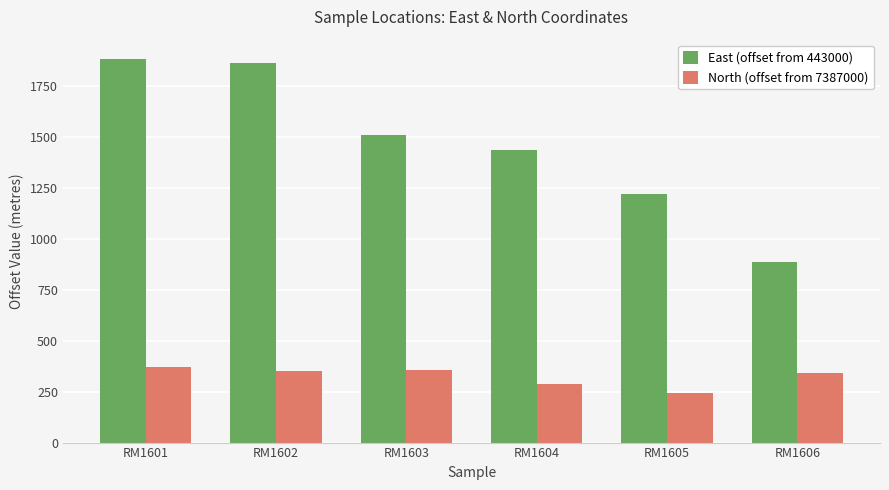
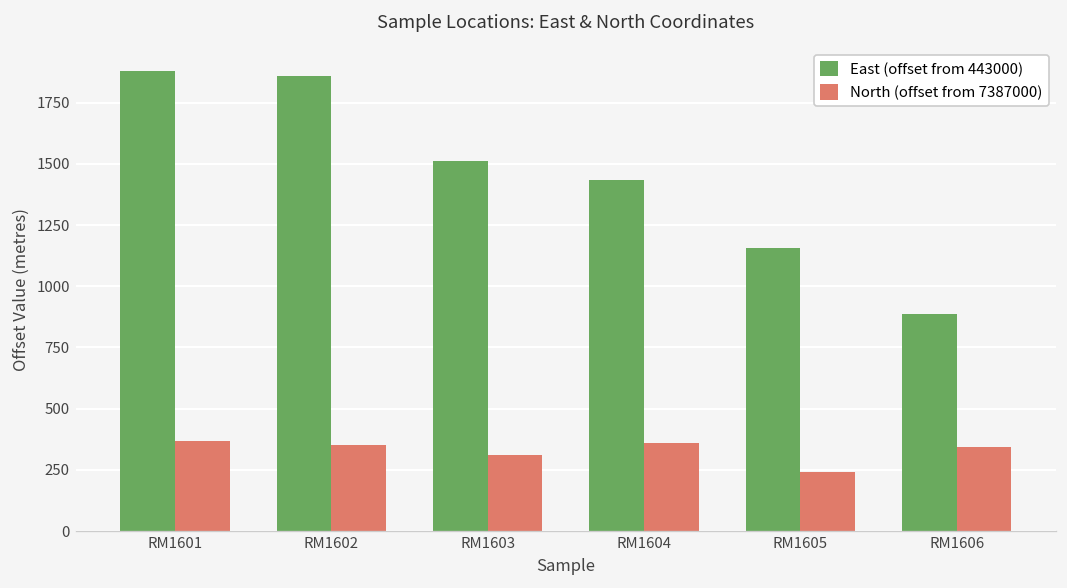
  {
    "East (offset from 443000)": {
      "RM1601": 1880,
      "RM1602": 1860,
      "RM1603": 1510,
      "RM1604": 1430,
-     "RM1605": 1220,
+     "RM1605": 1160,
      "RM1606": 890
    },
    "North (offset from 7387000)": {
      "RM1601": 370,
      "RM1602": 350,
-     "RM1603": 350,
-     "RM1604": 290,
+     "RM1603": 310,
+     "RM1604": 360,
      "RM1605": 240,
      "RM1606": 340
    }
  }
